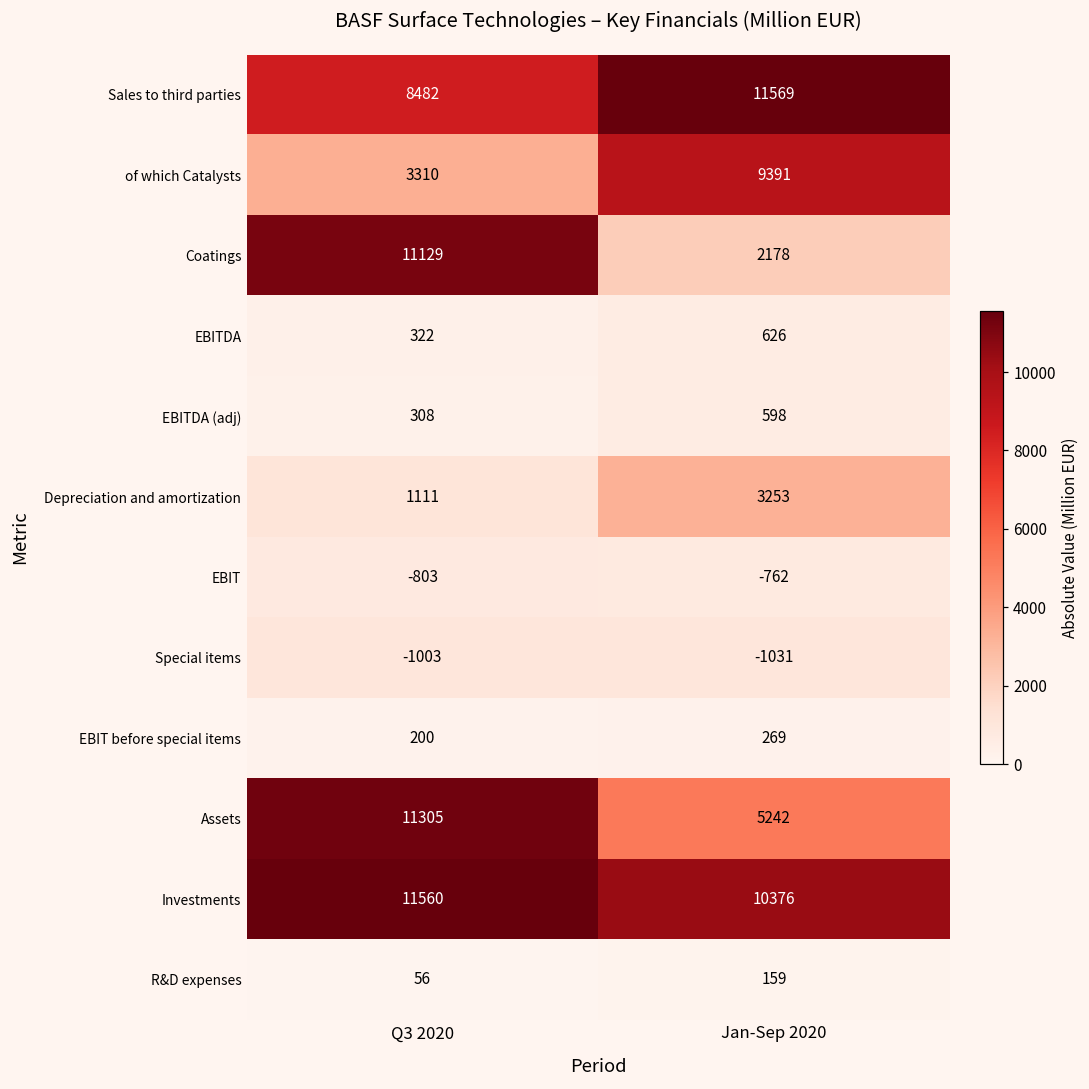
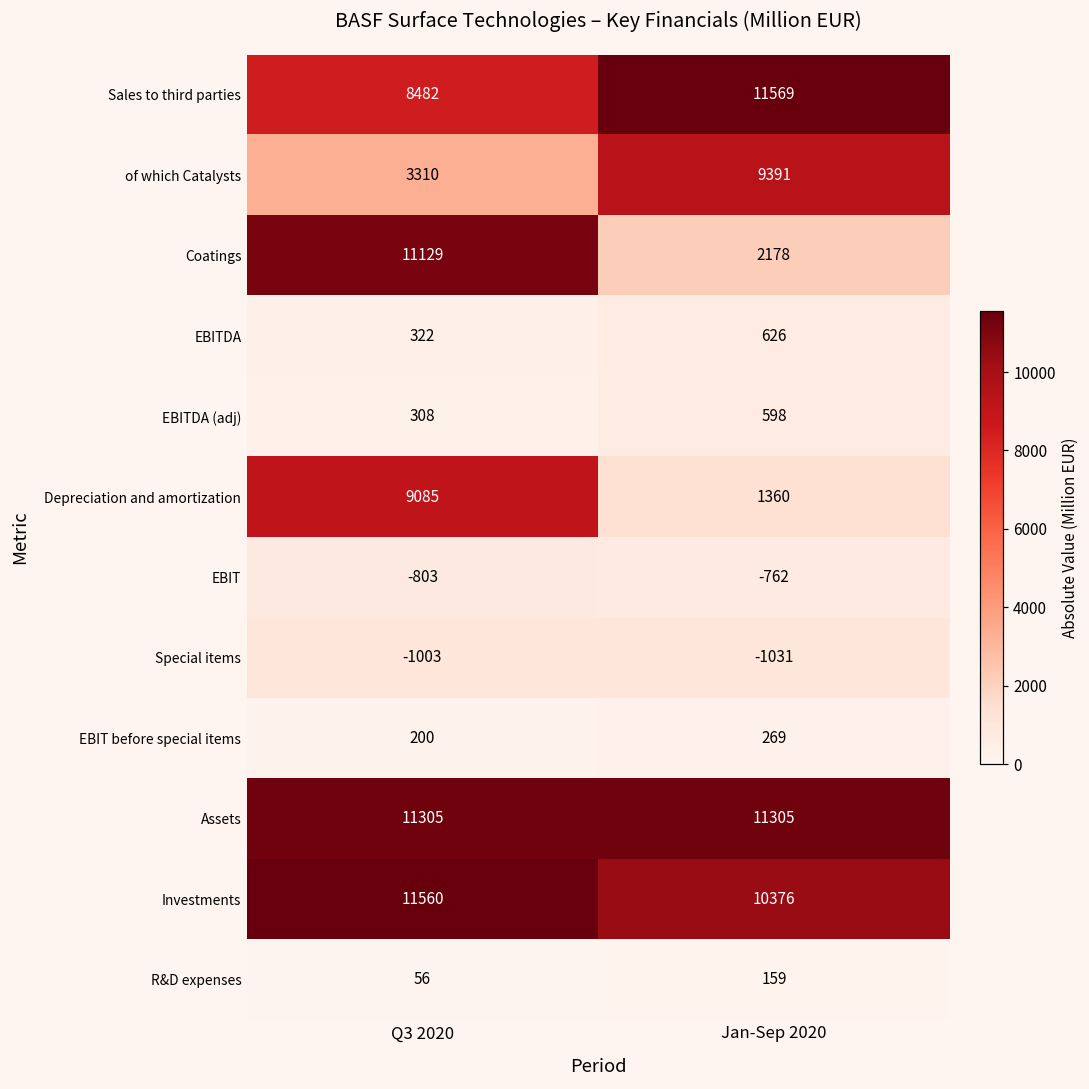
  {
    "Sales to third parties": {
      "Q3 2020": 8482,
      "Jan-Sep 2020": 11569
    },
    "of which Catalysts": {
      "Q3 2020": 3310,
      "Jan-Sep 2020": 9391
    },
    "Coatings": {
      "Q3 2020": 11129,
      "Jan-Sep 2020": 2178
    },
    "EBITDA": {
      "Q3 2020": 322,
      "Jan-Sep 2020": 626
    },
    "EBITDA (adj)": {
      "Q3 2020": 308,
      "Jan-Sep 2020": 598
    },
    "Depreciation and amortization": {
-     "Q3 2020": 1111,
-     "Jan-Sep 2020": 3253
+     "Q3 2020": 9085,
+     "Jan-Sep 2020": 1360
    },
    "EBIT": {
      "Q3 2020": -803,
      "Jan-Sep 2020": -762
    },
    "Special items": {
      "Q3 2020": -1003,
      "Jan-Sep 2020": -1031
    },
    "EBIT before special items": {
      "Q3 2020": 200,
      "Jan-Sep 2020": 269
    },
    "Assets": {
      "Q3 2020": 11305,
-     "Jan-Sep 2020": 5242
+     "Jan-Sep 2020": 11305
    },
    "Investments": {
      "Q3 2020": 11560,
      "Jan-Sep 2020": 10376
    },
    "R&D expenses": {
      "Q3 2020": 56,
      "Jan-Sep 2020": 159
    }
  }
